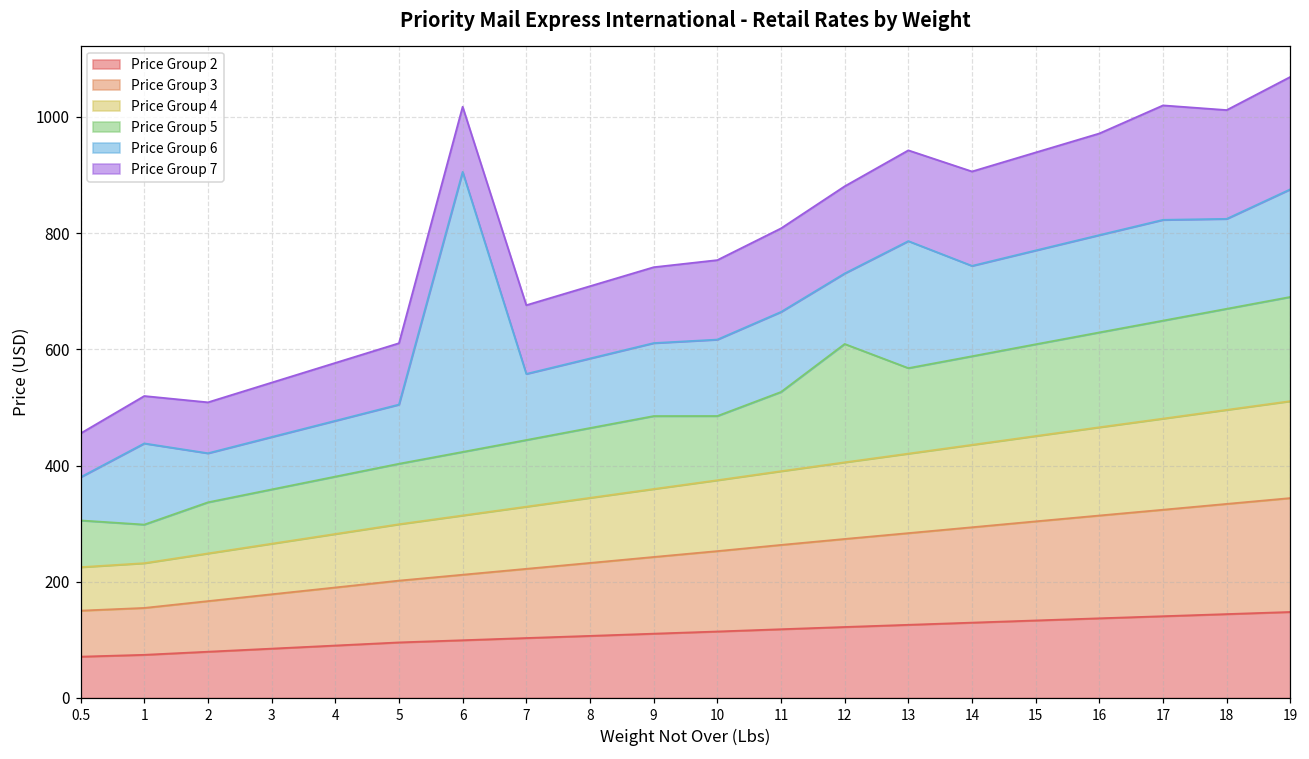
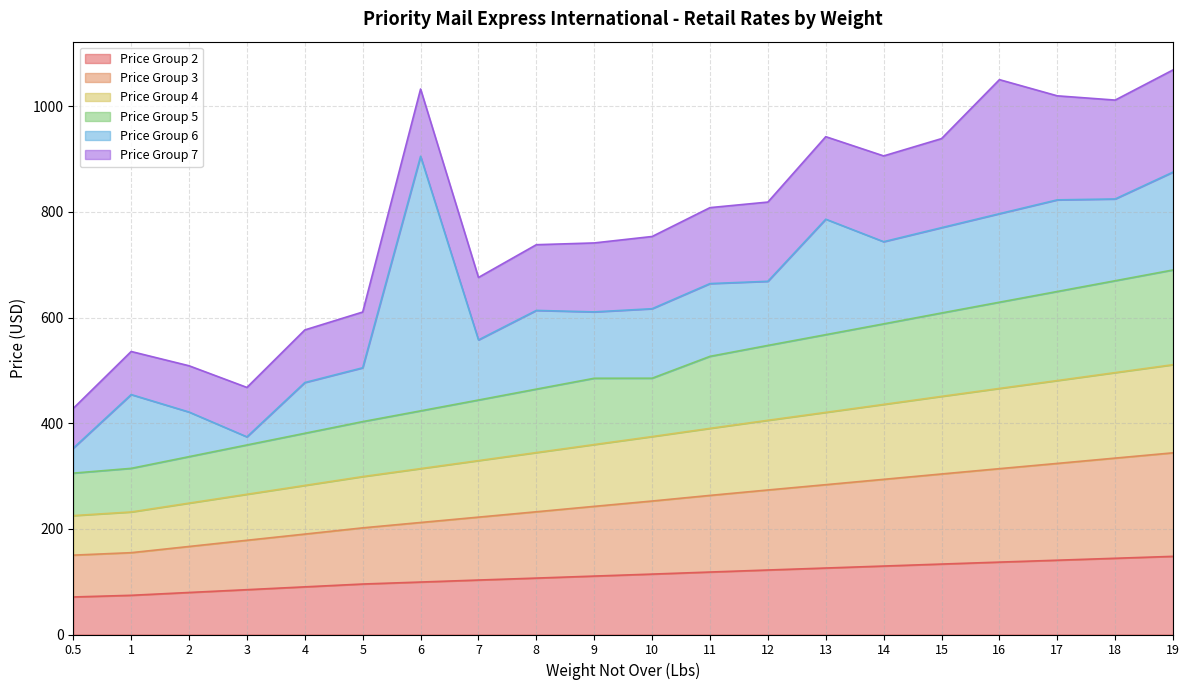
  {
    "Price Group 5": {
      "0.5": 80,
-     "1": 70,
+     "1": 80,
      "2": 90,
      "3": 90,
      "4": 100,
      "5": 100,
      "6": 110,
      "7": 110,
      "8": 120,
      "9": 130,
      "10": 110,
      "11": 140,
-     "12": 200,
+     "12": 140,
      "13": 150,
      "14": 150,
      "15": 160,
      "16": 160,
      "17": 170,
      "18": 170,
      "19": 180
    },
    "Price Group 6": {
-     "0.5": 70,
+     "0.5": 50,
      "1": 140,
      "2": 80,
-     "3": 90,
+     "3": 20,
      "4": 100,
      "5": 100,
      "6": 480,
      "7": 110,
-     "8": 120,
+     "8": 150,
      "9": 130,
      "10": 130,
      "11": 140,
      "12": 120,
      "13": 220,
      "14": 160,
      "15": 160,
      "16": 170,
      "17": 170,
      "18": 150,
      "19": 190
    },
    "Price Group 7": {
      "0.5": 80,
      "1": 80,
      "2": 90,
      "3": 90,
      "4": 100,
      "5": 110,
-     "6": 110,
+     "6": 130,
      "7": 120,
      "8": 120,
      "9": 130,
      "10": 140,
      "11": 140,
      "12": 150,
      "13": 160,
      "14": 160,
      "15": 170,
-     "16": 170,
+     "16": 250,
      "17": 200,
      "18": 190,
      "19": 190
    }
  }
